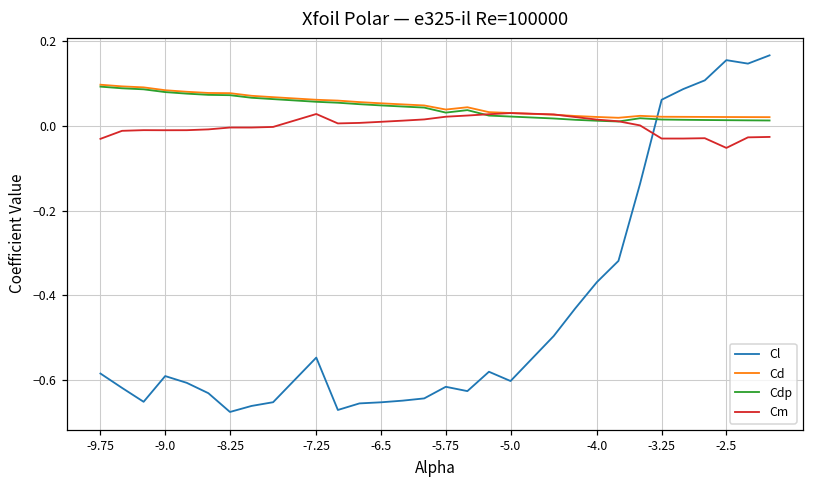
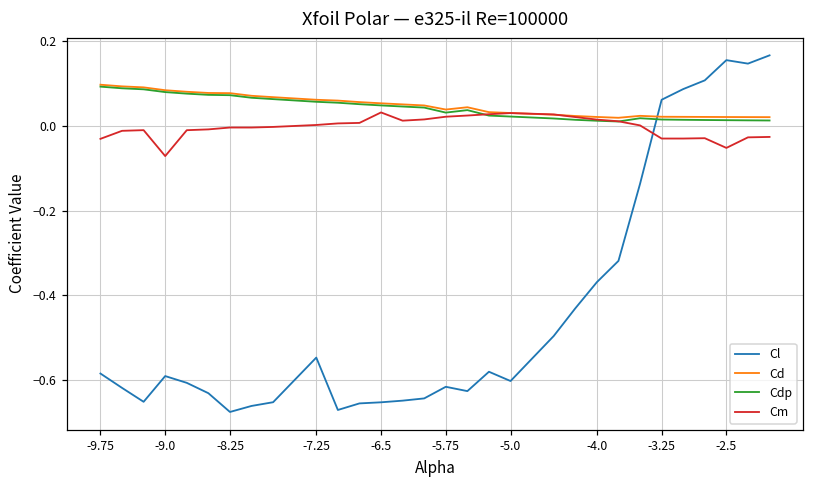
  {
    "Cl": {
      "-9.75": -0.58,
      "-9.0": -0.59,
      "-8.25": -0.68,
      "-7.25": -0.55,
      "-6.5": -0.65,
      "-5.75": -0.62,
      "-5.0": -0.60,
      "-4.0": -0.37,
      "-3.25": 0.06,
      "-2.5": 0.16
    },
    "Cd": {
      "-5.75": 0.04,
      "-3.25": 0.02,
      "-2.5": 0.02
    },
    "Cdp": {
      "-5.75": 0.03,
      "-5.0": 0.02,
      "-3.25": 0.02,
      "-2.5": 0.01
    },
    "Cm": {
      "-9.75": -0.03,
-     "-9.0": -0.01,
+     "-9.0": -0.07,
      "-8.25": 0.00,
-     "-7.25": 0.03,
-     "-6.5": 0.01,
+     "-7.25": 0.00,
+     "-6.5": 0.03,
      "-5.75": 0.02,
      "-3.25": -0.03,
      "-2.5": -0.05
    }
  }
